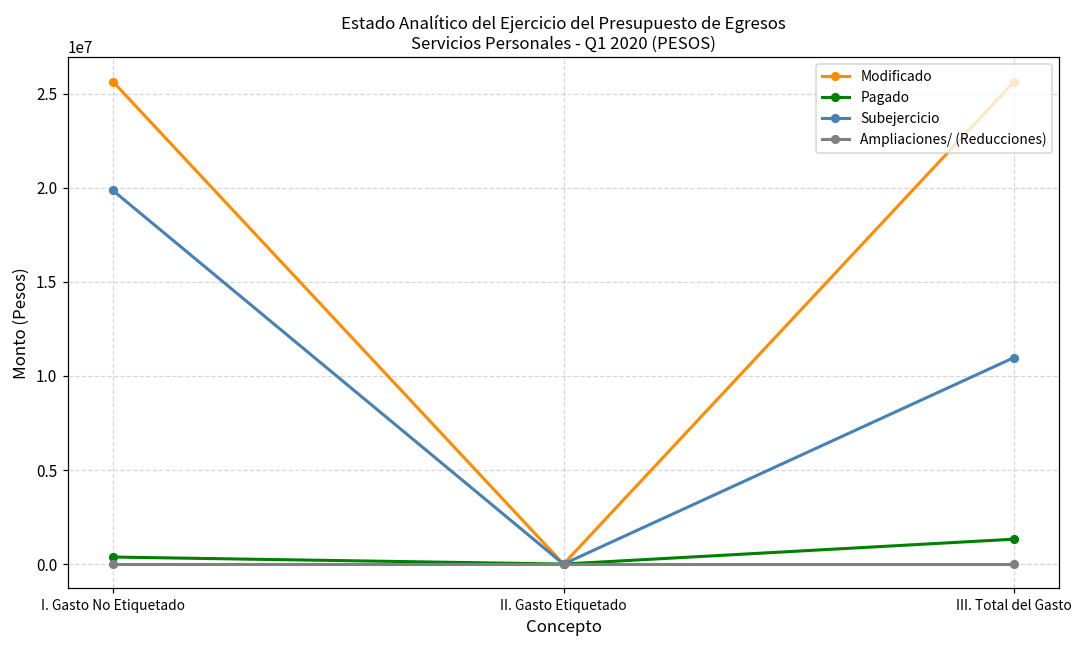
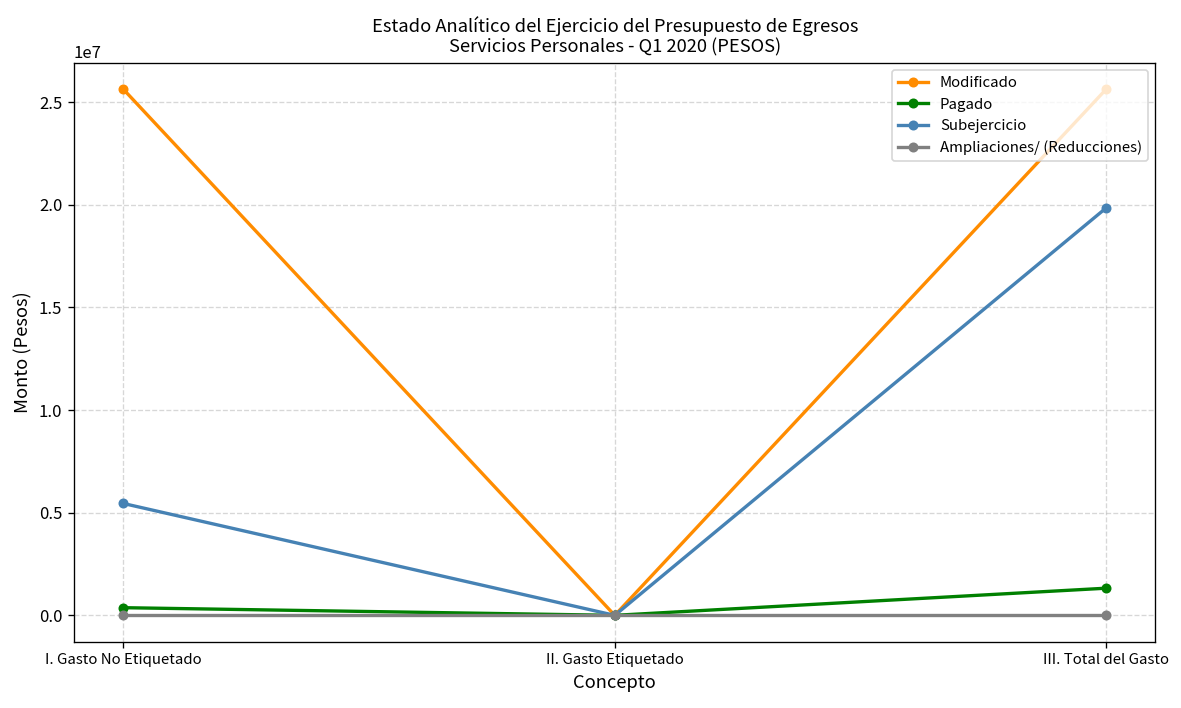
  {
    "Modificado": {
      "I. Gasto No Etiquetado": 25600000
    },
    "Pagado": {
      "I. Gasto No Etiquetado": 400000,
      "III. Total del Gasto": 1300000
    },
    "Subejercicio": {
-     "I. Gasto No Etiquetado": 19900000,
-     "III. Total del Gasto": 11000000
+     "I. Gasto No Etiquetado": 5500000,
+     "III. Total del Gasto": 19900000
    },
    "Ampliaciones/ (Reducciones)": {
      "I. Gasto No Etiquetado": 0,
      "III. Total del Gasto": 0
    }
  }
